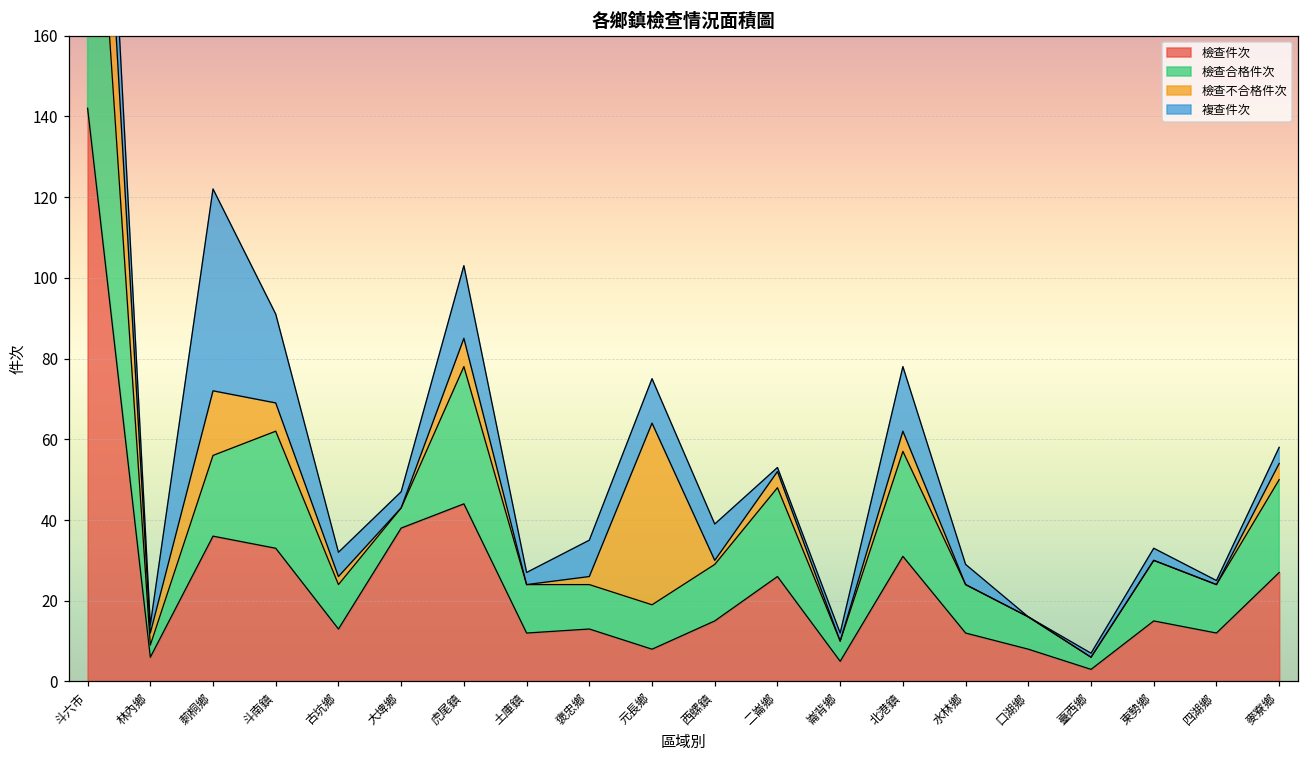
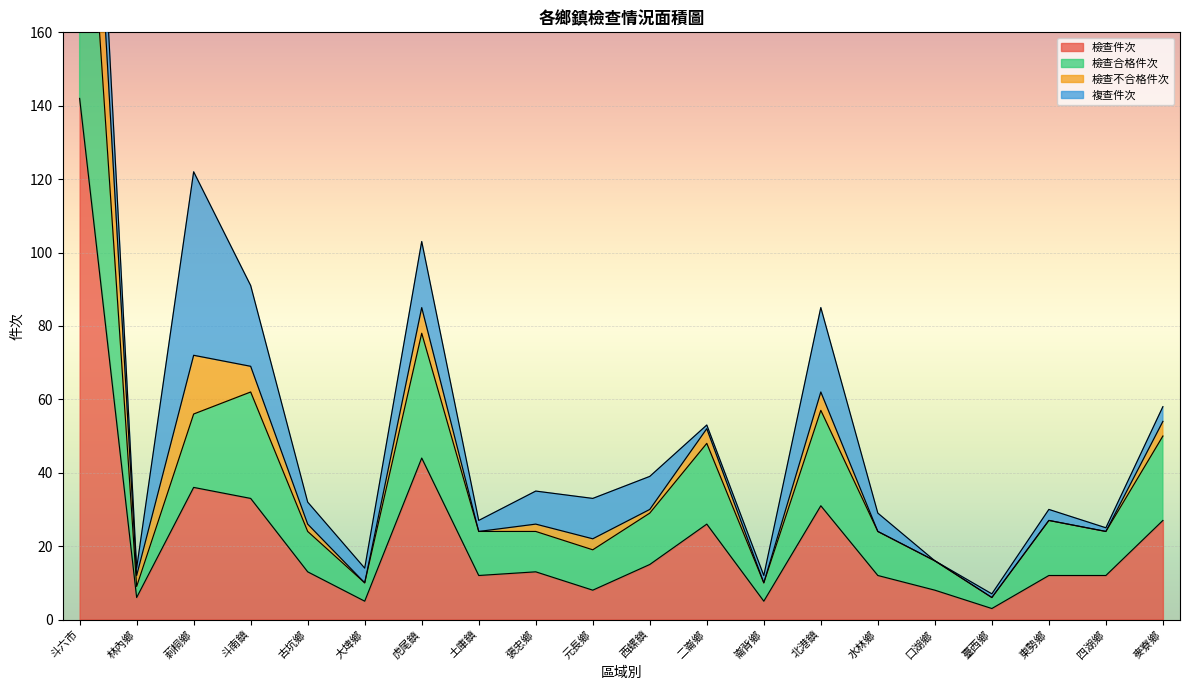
  {
    "檢查件次": {
      "斗六市": 142,
      "林內鄉": 6,
      "莿桐鄉": 36,
      "斗南鎮": 33,
      "古坑鄉": 13,
-     "大埤鄉": 38,
+     "大埤鄉": 5,
      "虎尾鎮": 44,
      "土庫鎮": 12,
      "褒忠鄉": 13,
      "元長鄉": 8,
      "西螺鎮": 15,
      "二崙鄉": 26,
      "崙背鄉": 5,
      "北港鎮": 31,
      "水林鄉": 12,
      "口湖鄉": 8,
      "臺西鄉": 3,
-     "東勢鄉": 15,
+     "東勢鄉": 12,
      "四湖鄉": 12,
      "麥寮鄉": 27
    },
    "檢查合格件次": {
      "林內鄉": 3,
      "莿桐鄉": 20,
      "斗南鎮": 29,
      "古坑鄉": 11,
      "虎尾鎮": 34,
      "褒忠鄉": 11,
      "元長鄉": 11,
      "西螺鎮": 14,
      "二崙鄉": 22,
      "北港鎮": 26,
      "麥寮鄉": 23
    },
    "檢查不合格件次": {
      "林內鄉": 3,
      "莿桐鄉": 16,
      "斗南鎮": 7,
      "古坑鄉": 2,
      "虎尾鎮": 7,
      "褒忠鄉": 2,
-     "元長鄉": 45,
+     "元長鄉": 3,
      "西螺鎮": 1,
      "二崙鄉": 4,
      "北港鎮": 5,
      "麥寮鄉": 4
    },
    "複查件次": {
      "林內鄉": 2,
      "莿桐鄉": 50,
      "斗南鎮": 22,
      "古坑鄉": 6,
      "大埤鄉": 4,
      "虎尾鎮": 18,
      "土庫鎮": 3,
      "褒忠鄉": 9,
      "元長鄉": 11,
      "西螺鎮": 9,
      "二崙鄉": 1,
      "崙背鄉": 2,
-     "北港鎮": 16,
+     "北港鎮": 23,
      "水林鄉": 5,
      "臺西鄉": 1,
      "東勢鄉": 3,
      "四湖鄉": 1,
      "麥寮鄉": 4
    }
  }
